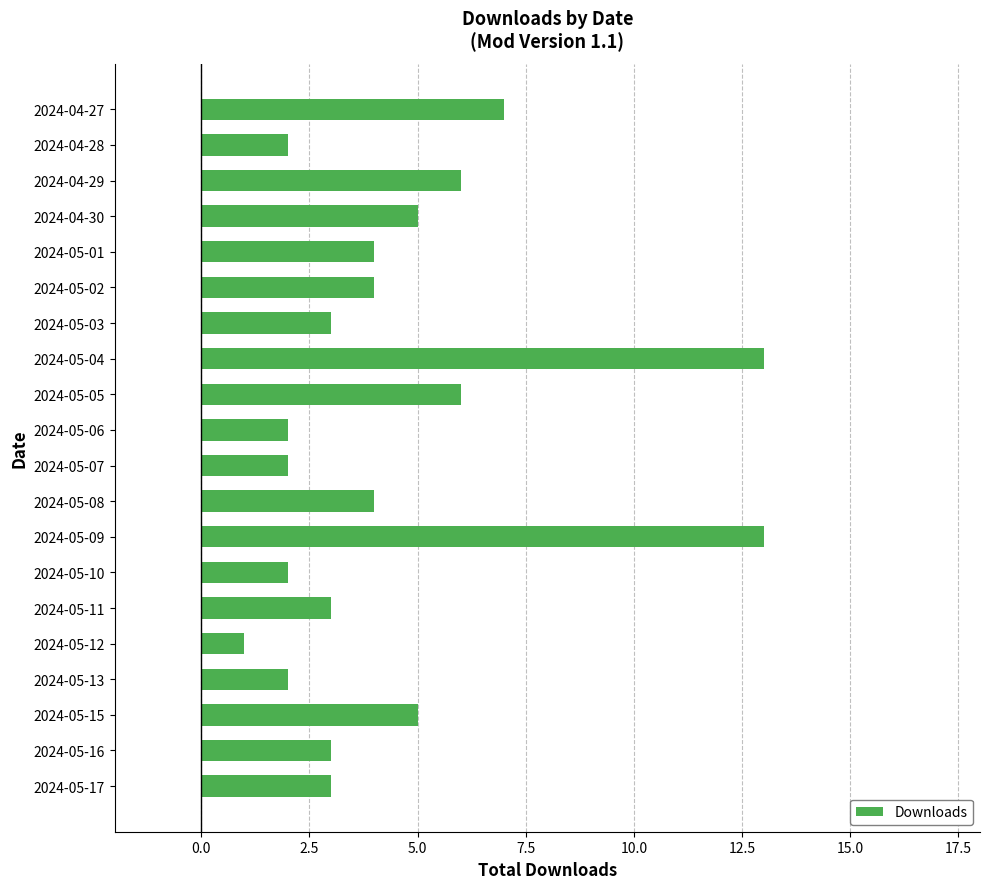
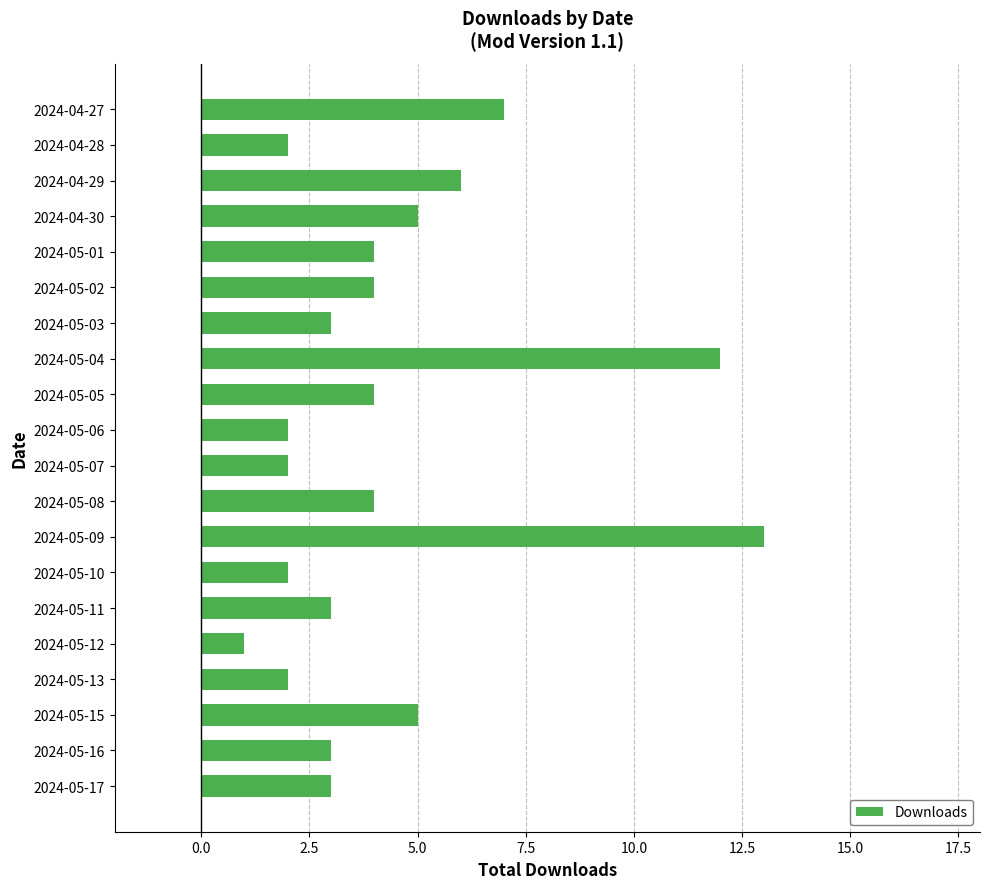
  {
    "2024-04-27": 7,
    "2024-04-28": 2,
    "2024-04-29": 6,
    "2024-04-30": 5,
    "2024-05-01": 4,
    "2024-05-02": 4,
    "2024-05-03": 3,
-   "2024-05-04": 13,
-   "2024-05-05": 6,
+   "2024-05-04": 12,
+   "2024-05-05": 4,
    "2024-05-06": 2,
    "2024-05-07": 2,
    "2024-05-08": 4,
    "2024-05-09": 13,
    "2024-05-10": 2,
    "2024-05-11": 3,
    "2024-05-12": 1,
    "2024-05-13": 2,
    "2024-05-15": 5,
    "2024-05-16": 3,
    "2024-05-17": 3
  }
